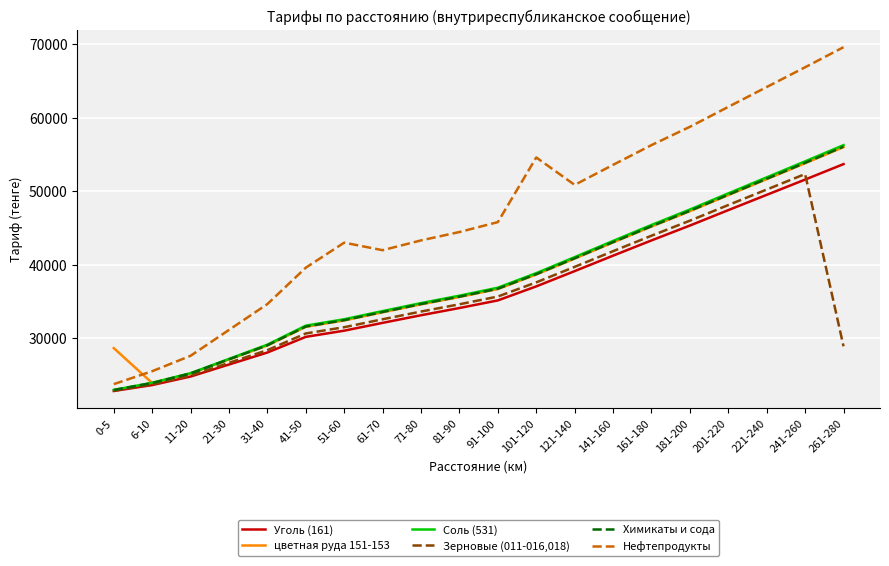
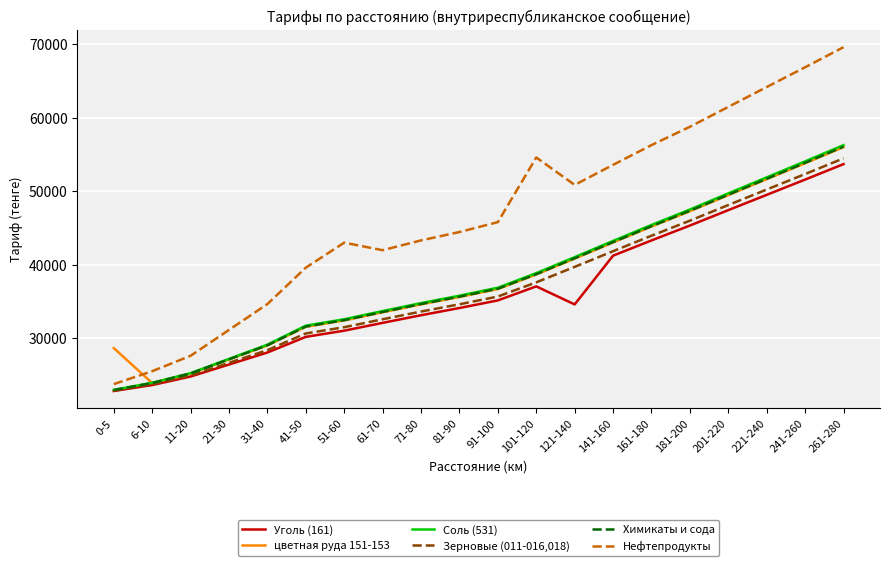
  {
    "Уголь (161)": {
      "41-50": 30000,
      "51-60": 31000,
      "61-70": 32000,
      "71-80": 33000,
      "81-90": 34000,
      "91-100": 35000,
      "101-120": 37000,
-     "121-140": 39000,
+     "121-140": 35000,
      "141-160": 41000,
      "161-180": 43000,
      "181-200": 45000,
      "201-220": 47000,
      "221-240": 50000,
      "241-260": 52000,
      "261-280": 54000
    },
    "цветная руда 151-153": {
      "0-5": 29000
    },
    "Зерновые (011-016,018)": {
      "41-50": 31000,
      "51-60": 32000,
      "61-70": 33000,
      "71-80": 34000,
      "81-90": 35000,
      "91-100": 36000,
      "101-120": 38000,
      "121-140": 40000,
      "141-160": 42000,
      "161-180": 44000,
      "181-200": 46000,
      "201-220": 48000,
      "221-240": 50000,
      "241-260": 52000,
-     "261-280": 29000
+     "261-280": 54000
    },
    "Нефтепродукты": {
      "0-5": 24000,
      "6-10": 26000,
      "11-20": 28000,
      "21-30": 31000,
      "31-40": 35000,
      "41-50": 40000,
      "51-60": 43000,
      "61-70": 42000,
      "71-80": 43000,
      "81-90": 44000,
      "91-100": 46000,
      "101-120": 55000,
      "121-140": 51000,
      "141-160": 54000,
      "161-180": 56000,
      "181-200": 59000,
      "201-220": 61000,
      "221-240": 64000,
      "241-260": 67000,
      "261-280": 70000
    }
  }
